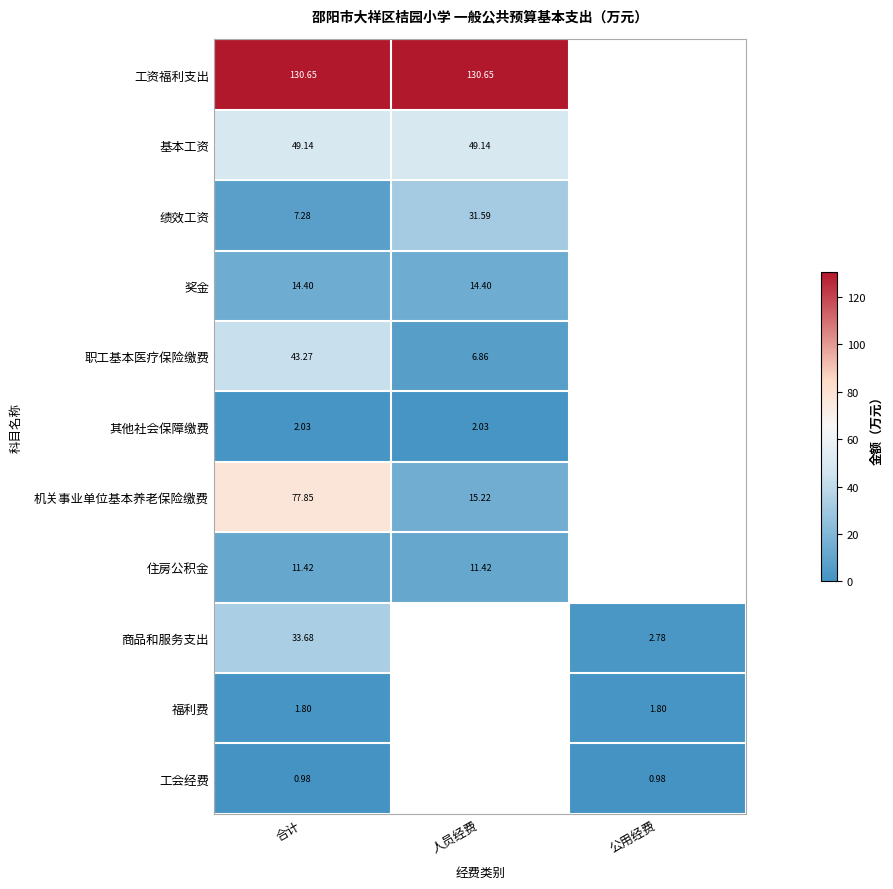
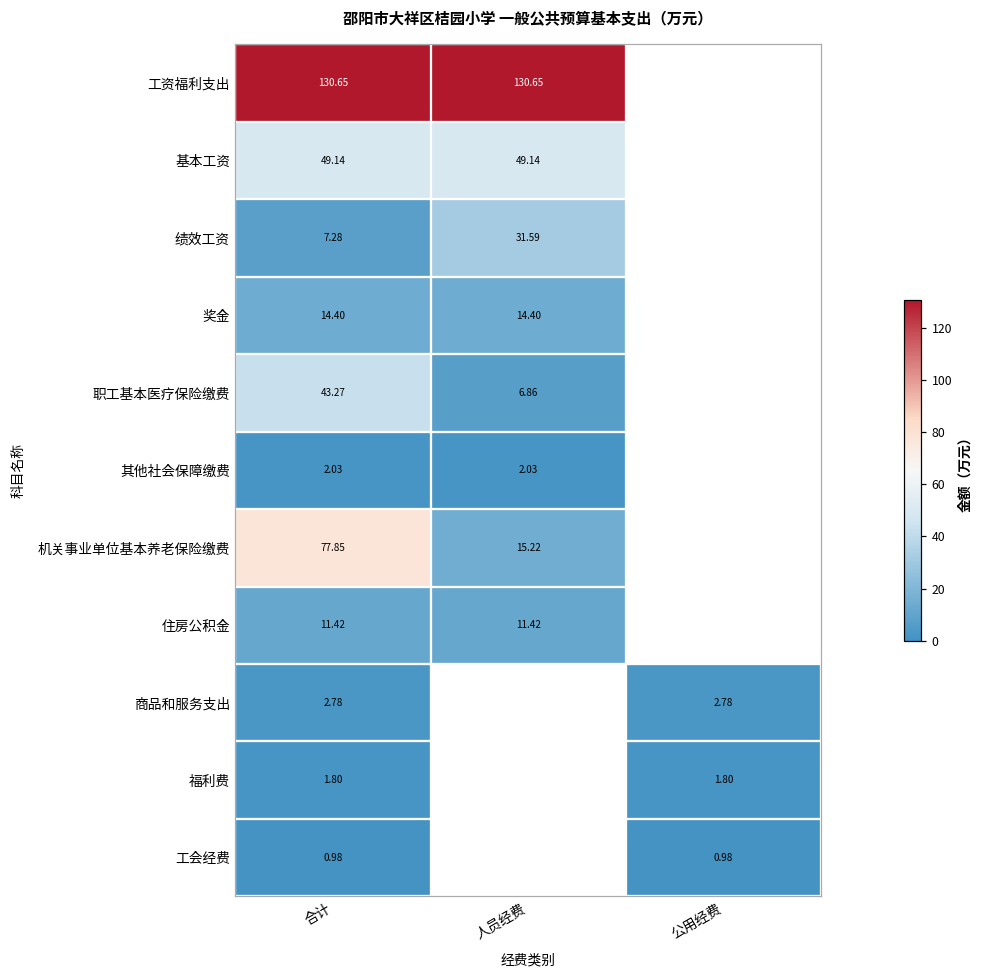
  {
    "工资福利支出": {
      "合计": 130.65,
      "人员经费": 130.65
    },
    "基本工资": {
      "合计": 49.14,
      "人员经费": 49.14
    },
    "绩效工资": {
      "合计": 7.28,
      "人员经费": 31.59
    },
    "奖金": {
      "合计": 14.40,
      "人员经费": 14.40
    },
    "职工基本医疗保险缴费": {
      "合计": 43.27,
      "人员经费": 6.86
    },
    "其他社会保障缴费": {
      "合计": 2.03,
      "人员经费": 2.03
    },
    "机关事业单位基本养老保险缴费": {
      "合计": 77.85,
      "人员经费": 15.22
    },
    "住房公积金": {
      "合计": 11.42,
      "人员经费": 11.42
    },
    "商品和服务支出": {
-     "合计": 33.68,
+     "合计": 2.78,
      "公用经费": 2.78
    },
    "福利费": {
      "合计": 1.80,
      "公用经费": 1.80
    },
    "工会经费": {
      "合计": 0.98,
      "公用经费": 0.98
    }
  }
